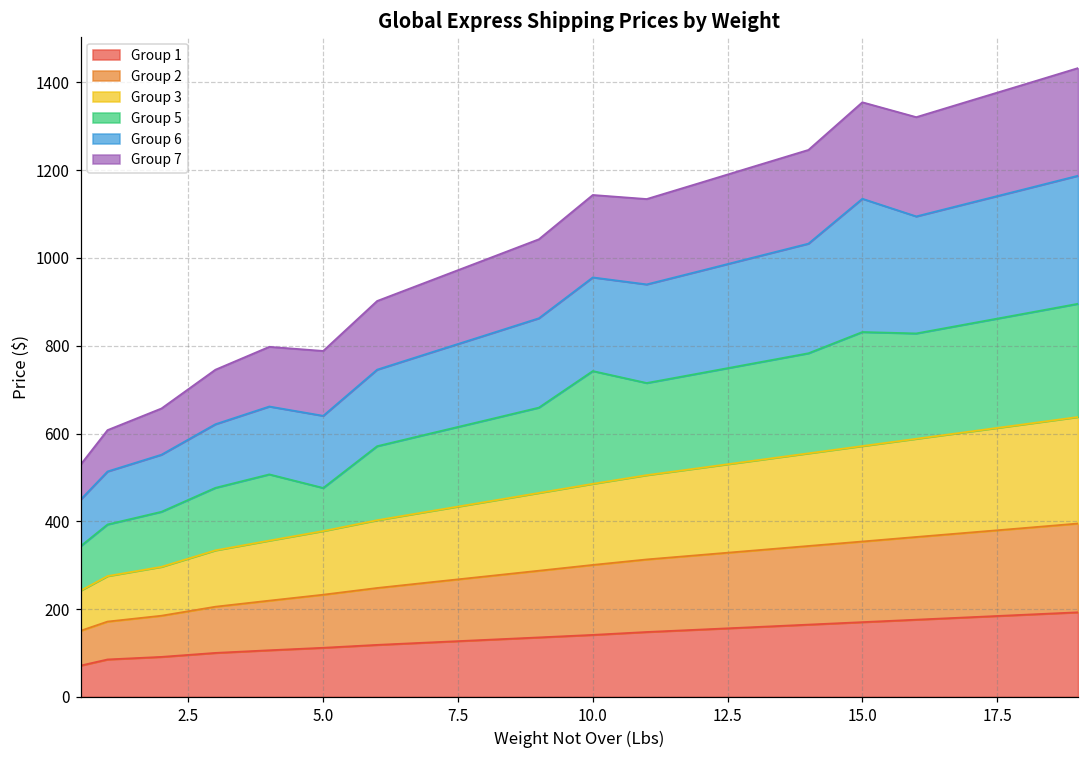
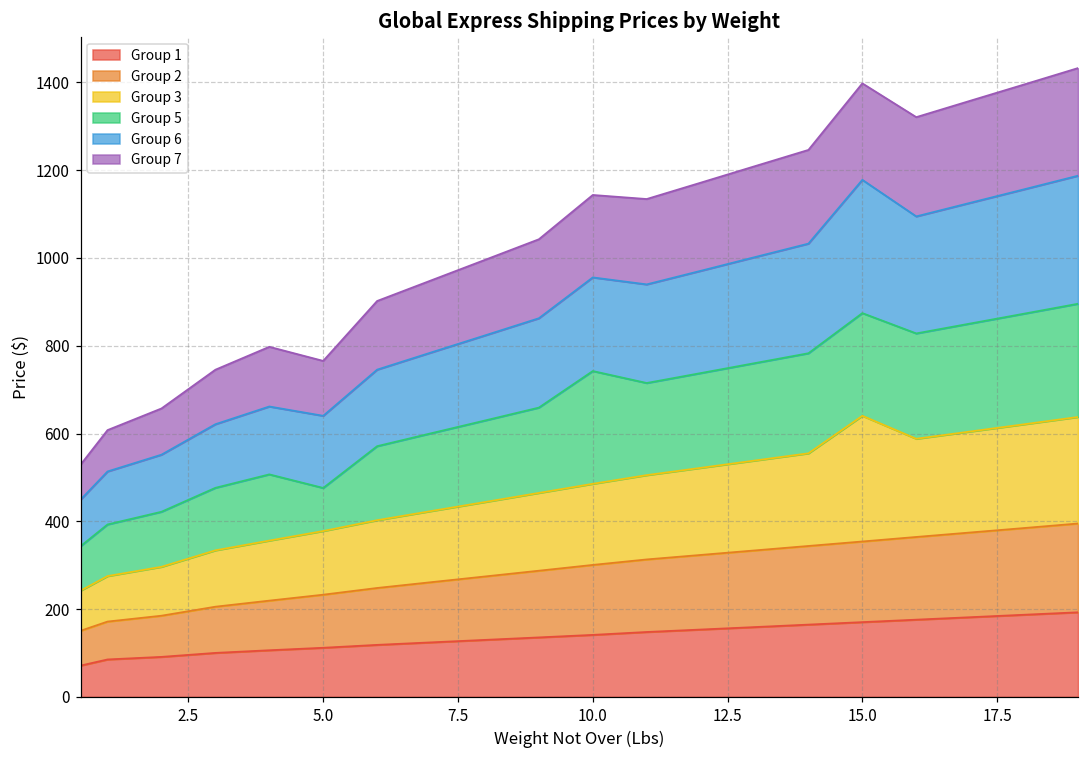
  {
    "Group 3": {
      "5.0": 150,
      "10.0": 180,
-     "15.0": 220
+     "15.0": 290
    },
    "Group 5": {
      "5.0": 100,
      "10.0": 260,
-     "15.0": 260
+     "15.0": 230
    },
    "Group 6": {
      "5.0": 160,
      "10.0": 210,
      "15.0": 300
    },
    "Group 7": {
-     "5.0": 150,
+     "5.0": 130,
      "10.0": 190,
      "15.0": 220
    }
  }
